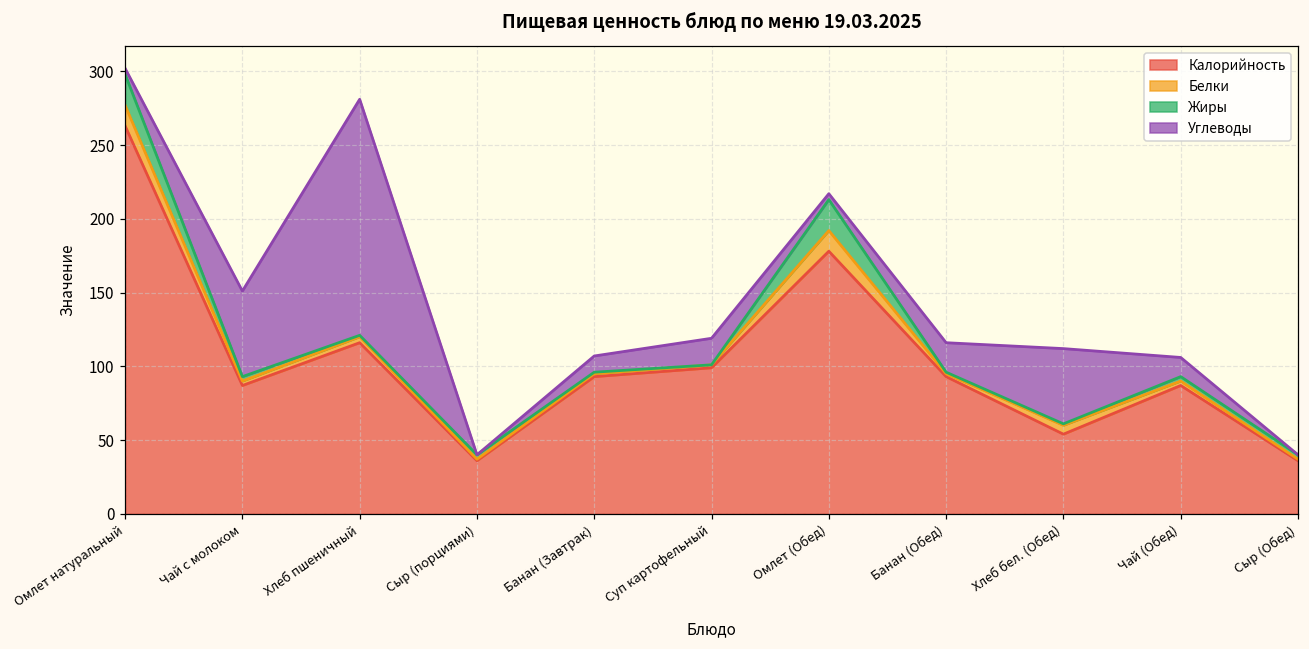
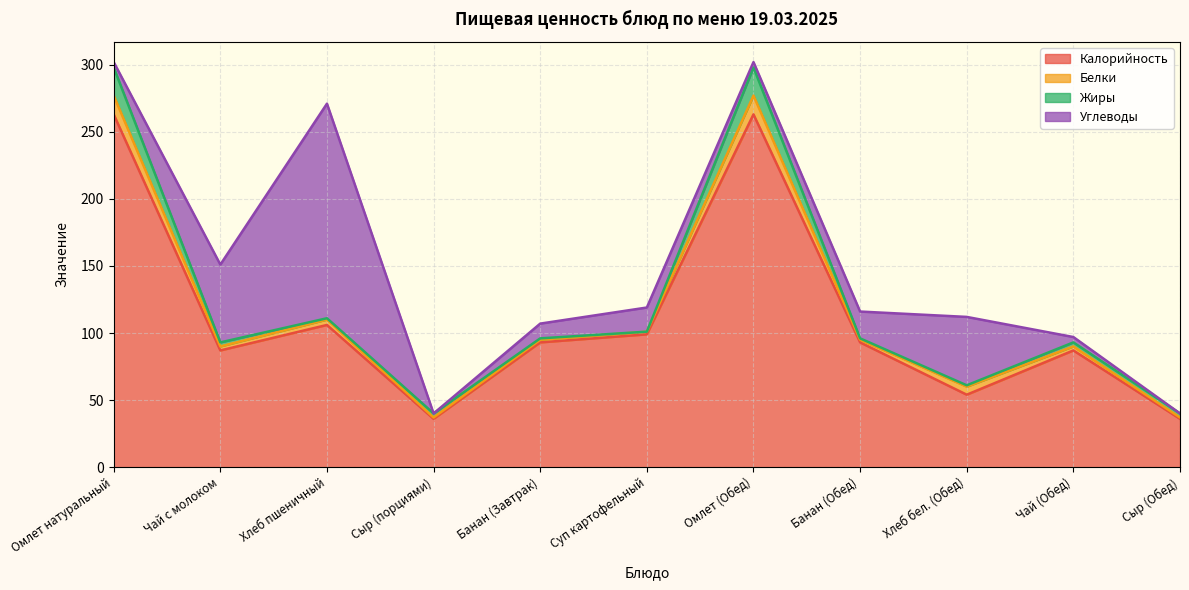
  {
    "Калорийность": {
      "Омлет натуральный": 263,
      "Чай с молоком": 87,
-     "Хлеб пшеничный": 116,
+     "Хлеб пшеничный": 106,
      "Банан (Завтрак)": 93,
      "Суп картофельный": 99,
-     "Омлет (Обед)": 178,
+     "Омлет (Обед)": 263,
      "Банан (Обед)": 93,
      "Хлеб бел. (Обед)": 54,
      "Чай (Обед)": 87
    },
    "Белки": {
      "Омлет натуральный": 14,
      "Чай с молоком": 3,
      "Омлет (Обед)": 14,
      "Чай (Обед)": 3
    },
    "Жиры": {
      "Омлет натуральный": 21,
      "Чай с молоком": 3,
      "Омлет (Обед)": 21,
      "Чай (Обед)": 3
    },
    "Углеводы": {
      "Омлет натуральный": 4,
      "Чай с молоком": 58,
      "Хлеб пшеничный": 160,
      "Банан (Завтрак)": 11,
      "Суп картофельный": 18,
      "Омлет (Обед)": 4,
      "Банан (Обед)": 20,
      "Хлеб бел. (Обед)": 51,
-     "Чай (Обед)": 13
+     "Чай (Обед)": 4
    }
  }
